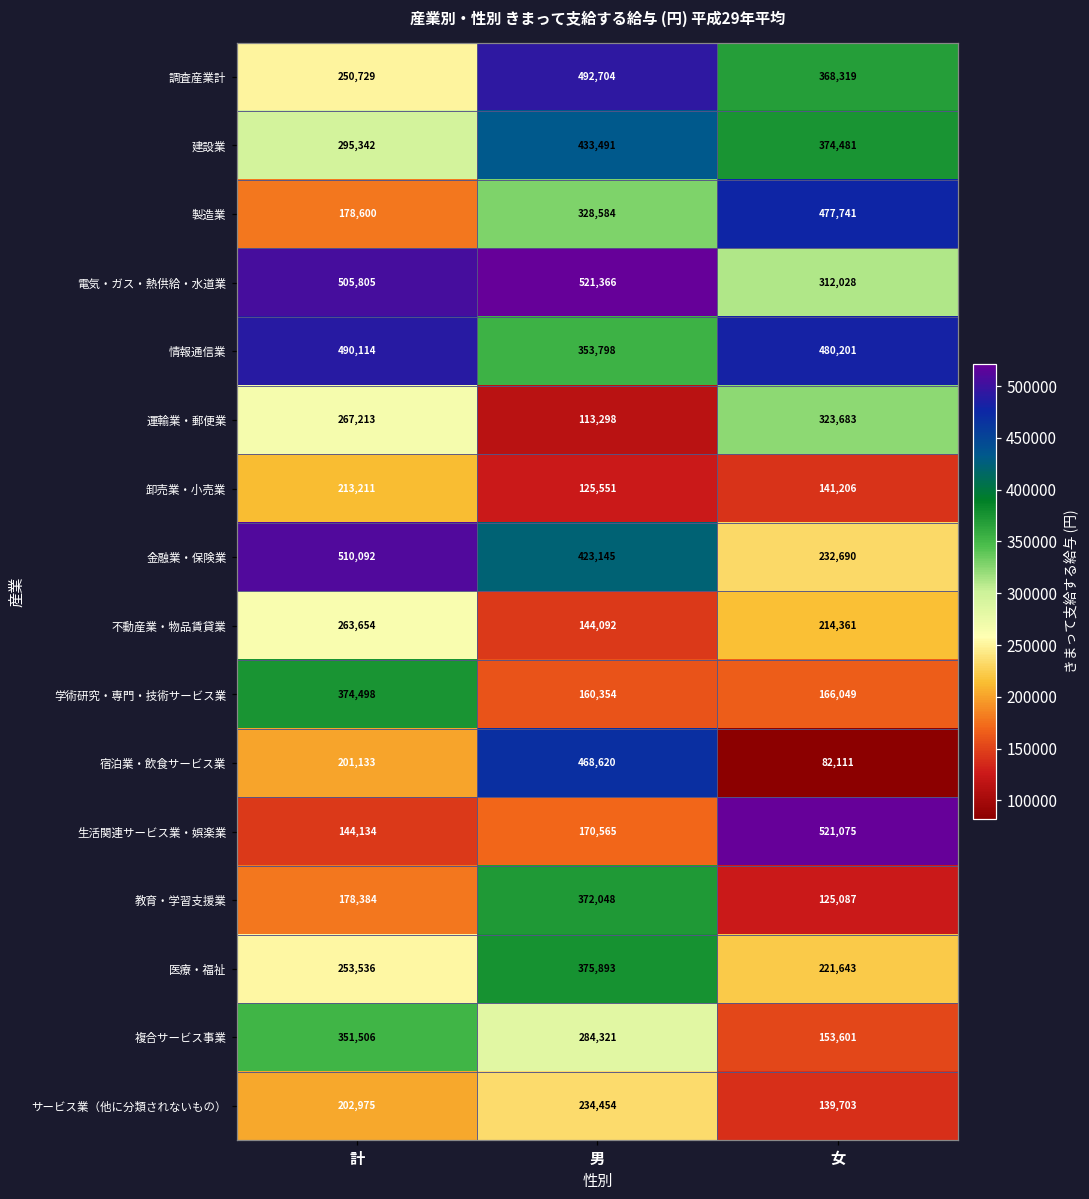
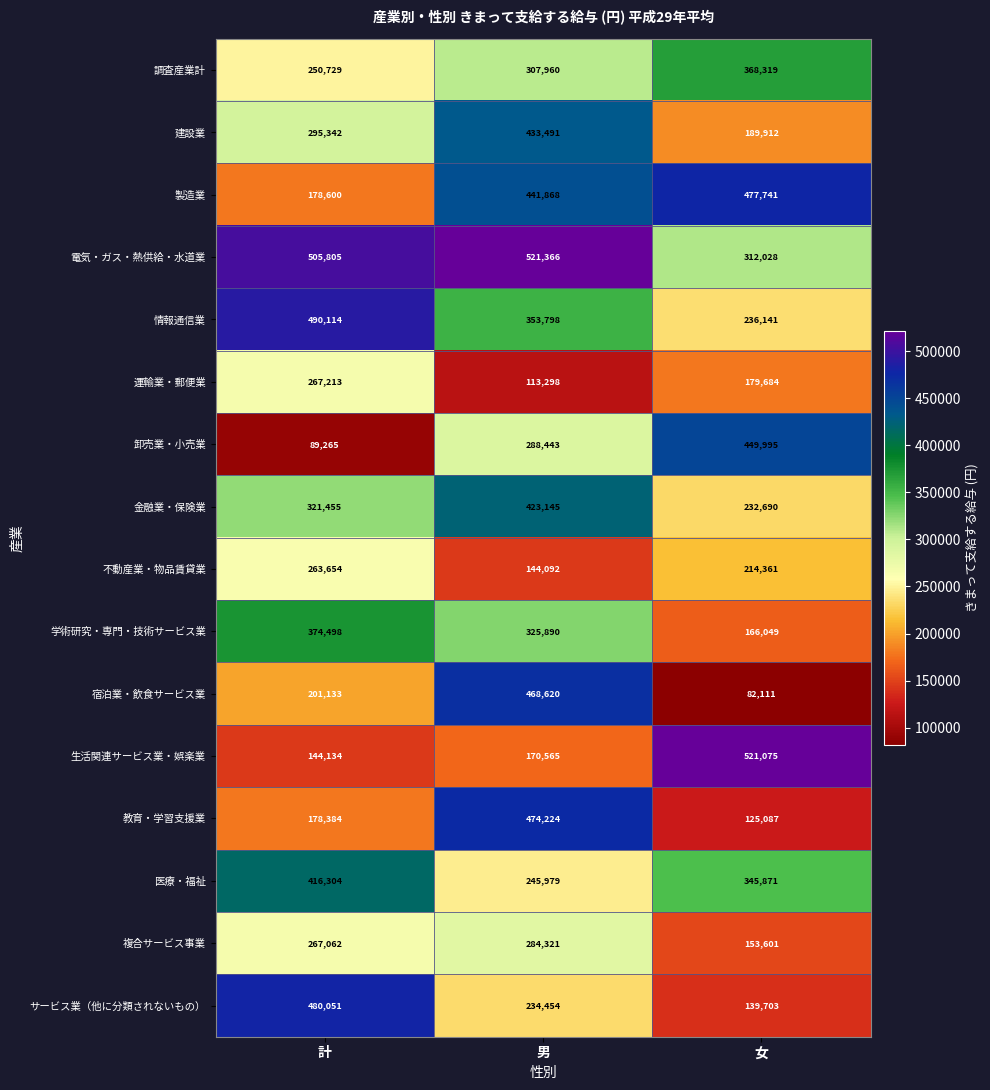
  {
    "調査産業計": {
      "計": "250,729",
-     "男": "492,704",
+     "男": "307,960",
      "女": "368,319"
    },
    "建設業": {
      "計": "295,342",
      "男": "433,491",
-     "女": "374,481"
+     "女": "189,912"
    },
    "製造業": {
      "計": "178,600",
-     "男": "328,584",
+     "男": "441,868",
      "女": "477,741"
    },
    "電気・ガス・熱供給・水道業": {
      "計": "505,805",
      "男": "521,366",
      "女": "312,028"
    },
    "情報通信業": {
      "計": "490,114",
      "男": "353,798",
-     "女": "480,201"
+     "女": "236,141"
    },
    "運輸業・郵便業": {
      "計": "267,213",
      "男": "113,298",
-     "女": "323,683"
+     "女": "179,684"
    },
    "卸売業・小売業": {
-     "計": "213,211",
-     "男": "125,551",
-     "女": "141,206"
+     "計": "89,265",
+     "男": "288,443",
+     "女": "449,995"
    },
    "金融業・保険業": {
-     "計": "510,092",
+     "計": "321,455",
      "男": "423,145",
      "女": "232,690"
    },
    "不動産業・物品賃貸業": {
      "計": "263,654",
      "男": "144,092",
      "女": "214,361"
    },
    "学術研究・専門・技術サービス業": {
      "計": "374,498",
-     "男": "160,354",
+     "男": "325,890",
      "女": "166,049"
    },
    "宿泊業・飲食サービス業": {
      "計": "201,133",
      "男": "468,620",
      "女": "82,111"
    },
    "生活関連サービス業・娯楽業": {
      "計": "144,134",
      "男": "170,565",
      "女": "521,075"
    },
    "教育・学習支援業": {
      "計": "178,384",
-     "男": "372,048",
+     "男": "474,224",
      "女": "125,087"
    },
    "医療・福祉": {
-     "計": "253,536",
-     "男": "375,893",
-     "女": "221,643"
+     "計": "416,304",
+     "男": "245,979",
+     "女": "345,871"
    },
    "複合サービス事業": {
-     "計": "351,506",
+     "計": "267,062",
      "男": "284,321",
      "女": "153,601"
    },
    "サービス業（他に分類されないもの）": {
-     "計": "202,975",
+     "計": "480,051",
      "男": "234,454",
      "女": "139,703"
    }
  }
